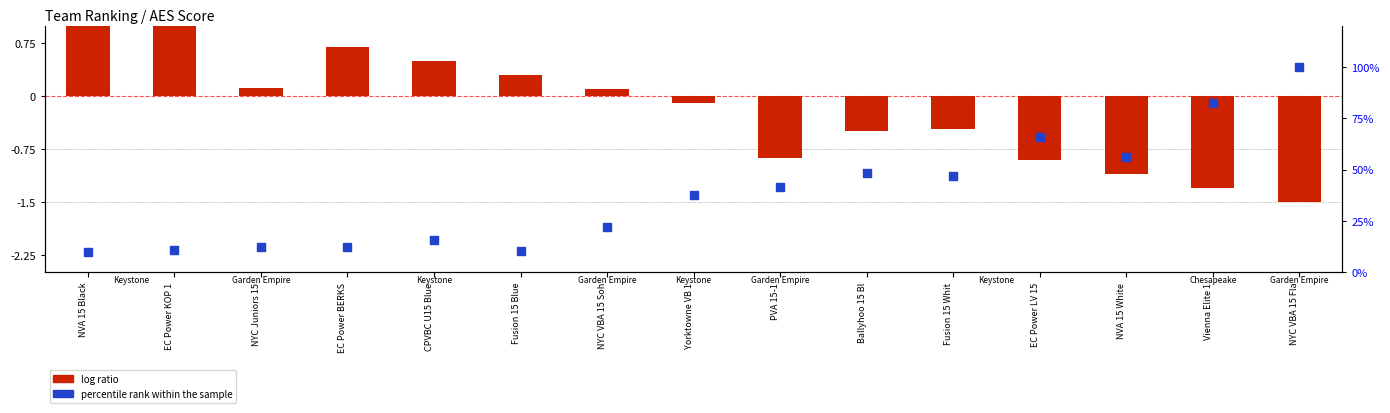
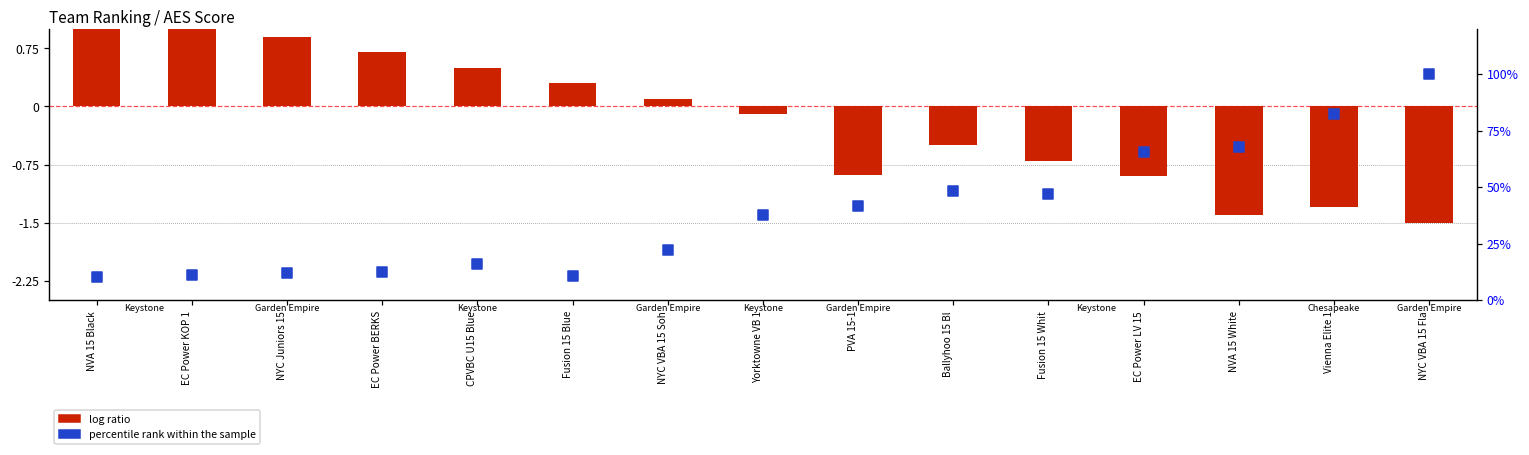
  {
    "log ratio": {
-     "NYC Juniors 15": "0.1",
+     "NYC Juniors 15": "0.9",
      "EC Power BERKS": "0.7",
      "CPVBC U15 Blue": "0.5",
      "Fusion 15 Blue": "0.3",
      "NYC VBA 15 Soh": "0.1",
      "Yorktowne VB 1": "-0.1",
      "PVA 15-1": "-0.9",
      "Ballyhoo 15 Bl": "-0.5",
-     "Fusion 15 Whit": "-0.5",
+     "Fusion 15 Whit": "-0.7",
      "EC Power LV 15": "-0.9",
-     "NVA 15 White": "-1.1",
+     "NVA 15 White": "-1.4",
      "Vienna Elite 1": "-1.3",
      "NYC VBA 15 Fla": "-1.5"
    },
    "percentile rank within the sample": {
-     "NVA 15 White": "56%"
+     "NVA 15 White": "68%"
    }
  }
